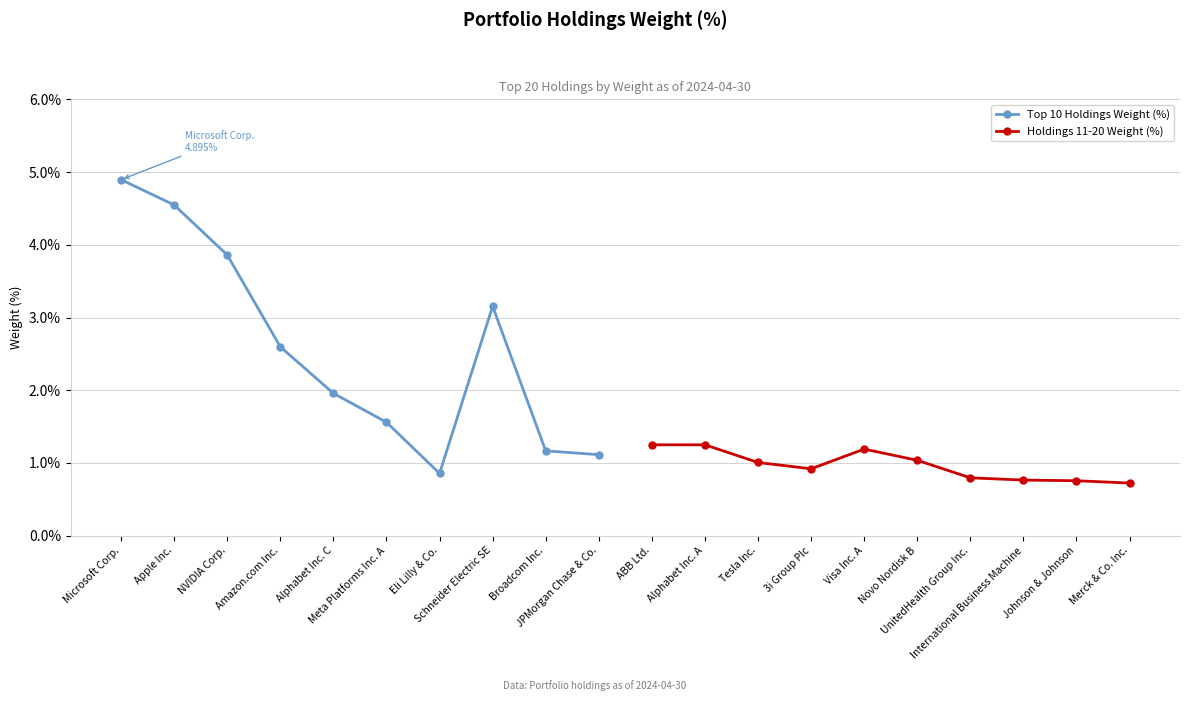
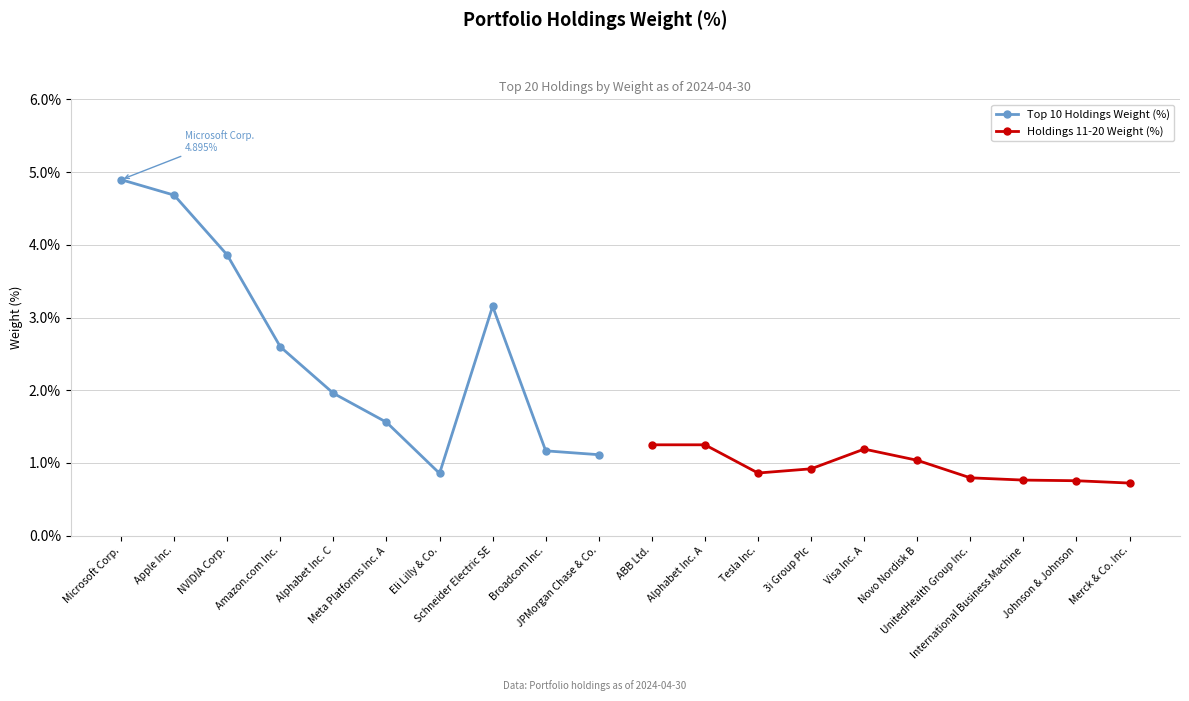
  {
    "Top 10 Holdings Weight (%)": {
-     "Apple Inc.": "4.5%",
+     "Apple Inc.": "4.7%",
      "NVIDIA Corp.": "3.9%",
      "Amazon.com Inc.": "2.6%",
      "Alphabet Inc. C": "2.0%",
      "Meta Platforms Inc. A": "1.6%",
      "Eli Lilly & Co.": "0.9%",
      "Schneider Electric SE": "3.2%",
      "Broadcom Inc.": "1.2%",
      "JPMorgan Chase & Co.": "1.1%"
    },
    "Holdings 11-20 Weight (%)": {
      "ABB Ltd.": "1.3%",
      "Alphabet Inc. A": "1.3%",
-     "Tesla Inc.": "1.0%",
+     "Tesla Inc.": "0.9%",
      "3i Group Plc": "0.9%",
      "Visa Inc. A": "1.2%",
      "Novo Nordisk B": "1.0%",
      "UnitedHealth Group Inc.": "0.8%",
      "International Business Machine": "0.8%",
      "Johnson & Johnson": "0.8%",
      "Merck & Co. Inc.": "0.7%"
    }
  }
